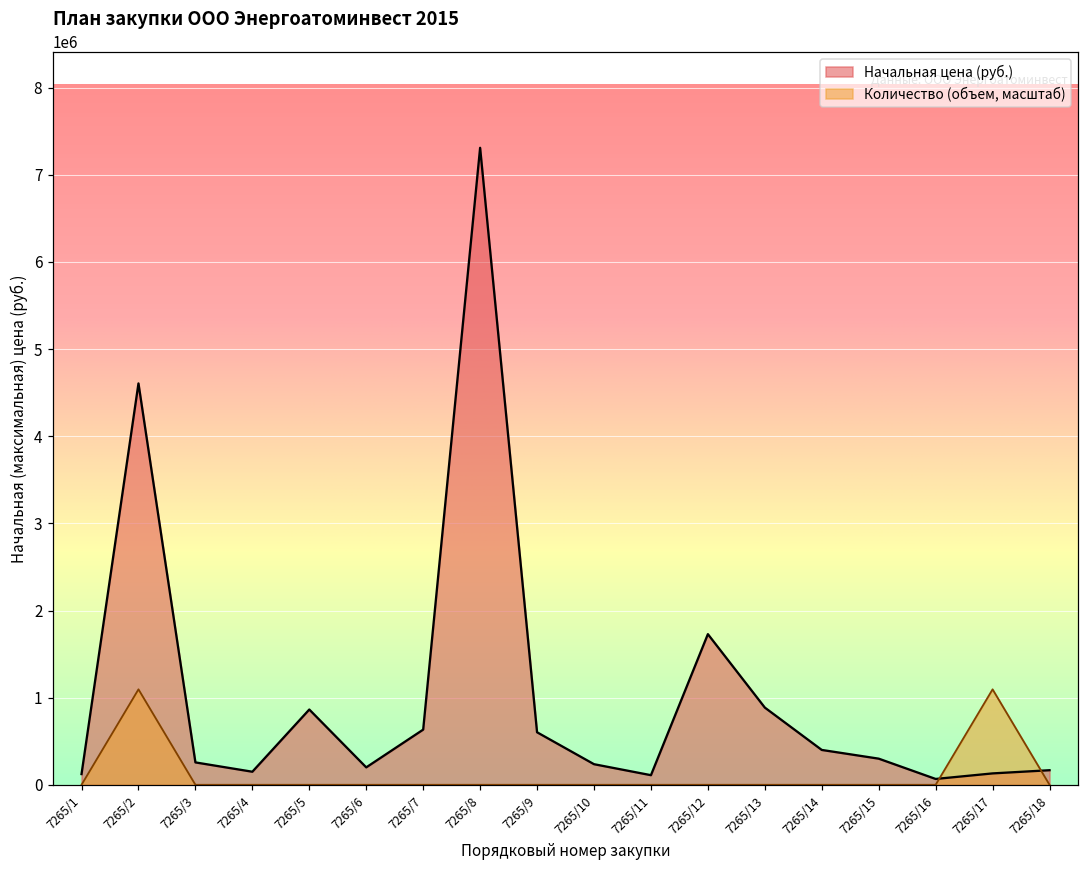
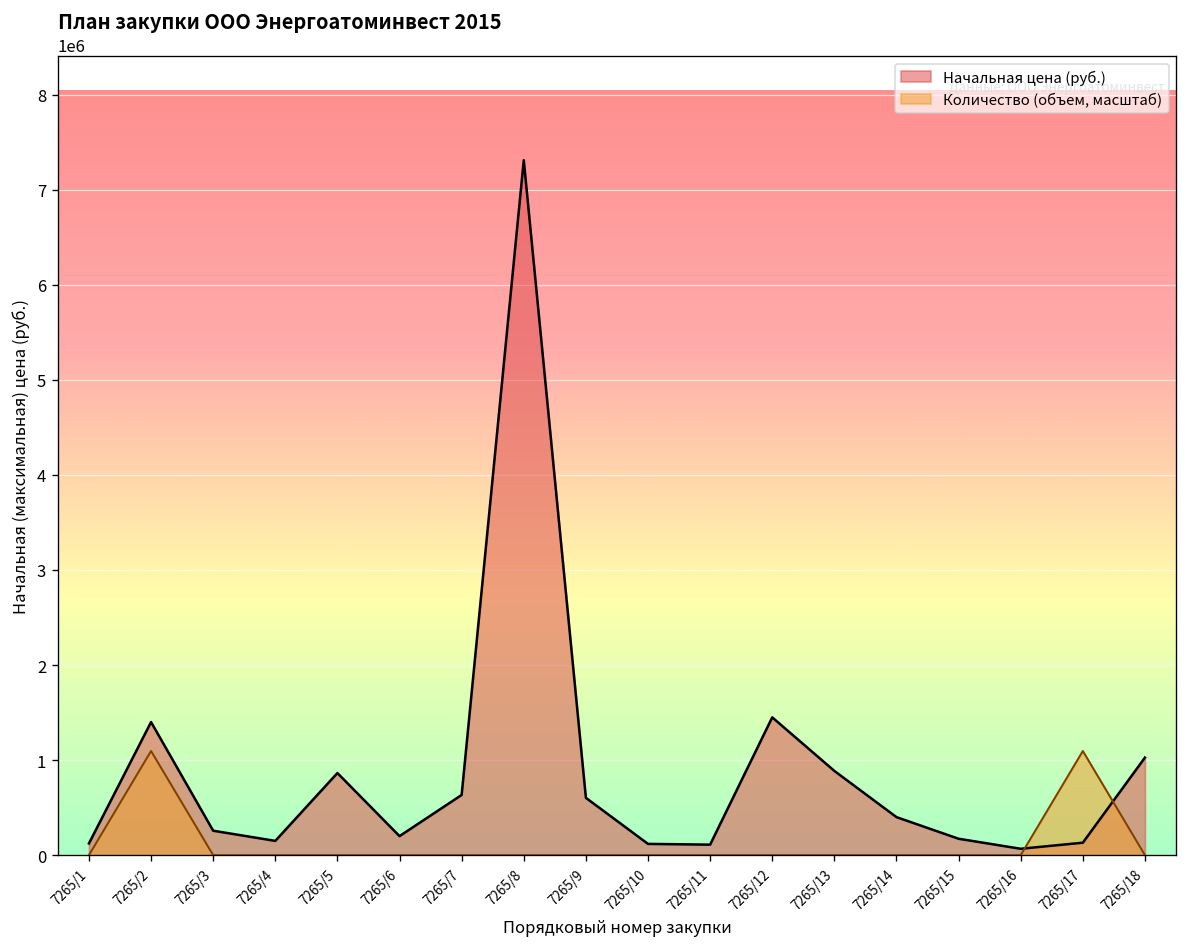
  {
    "Начальная цена (руб.)": {
      "7265/1": 100000,
-     "7265/2": 4600000,
+     "7265/2": 1400000,
      "7265/3": 300000,
      "7265/4": 200000,
      "7265/5": 900000,
      "7265/6": 200000,
      "7265/7": 600000,
      "7265/8": 7300000,
      "7265/9": 600000,
-     "7265/10": 200000,
+     "7265/10": 100000,
      "7265/11": 100000,
-     "7265/12": 1700000,
+     "7265/12": 1400000,
      "7265/13": 900000,
      "7265/14": 400000,
-     "7265/15": 300000,
+     "7265/15": 200000,
      "7265/16": 100000,
      "7265/17": 100000,
-     "7265/18": 200000
+     "7265/18": 1000000
    },
    "Количество (объем, масштаб)": {
      "7265/1": 0,
      "7265/2": 1100000,
      "7265/3": 0,
      "7265/4": 0,
      "7265/5": 0,
      "7265/6": 0,
      "7265/7": 0,
      "7265/8": 0,
      "7265/9": 0,
      "7265/10": 0,
      "7265/11": 0,
      "7265/12": 0,
      "7265/13": 0,
      "7265/14": 0,
      "7265/15": 0,
      "7265/16": 0,
      "7265/17": 1100000,
      "7265/18": 0
    }
  }
